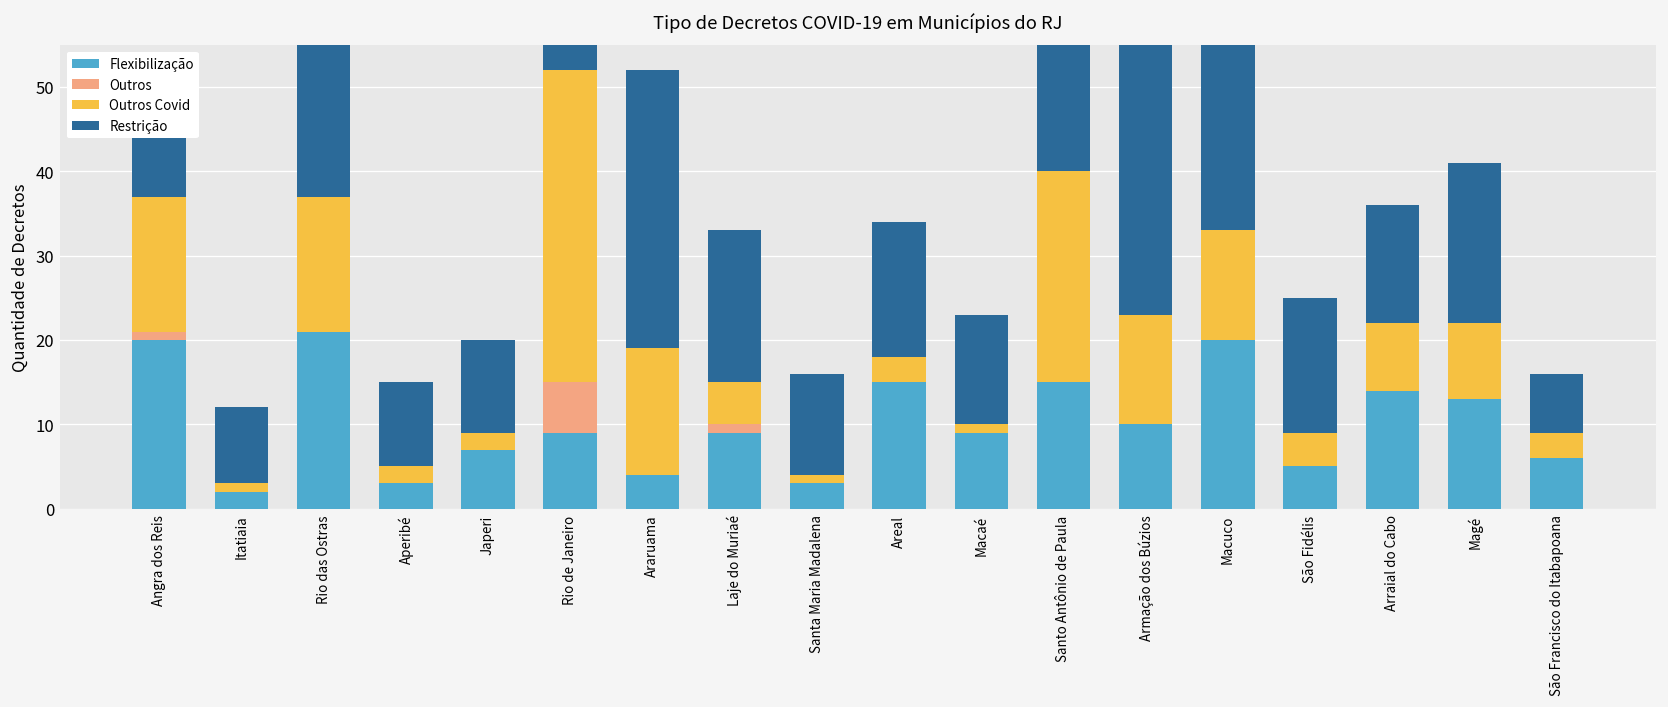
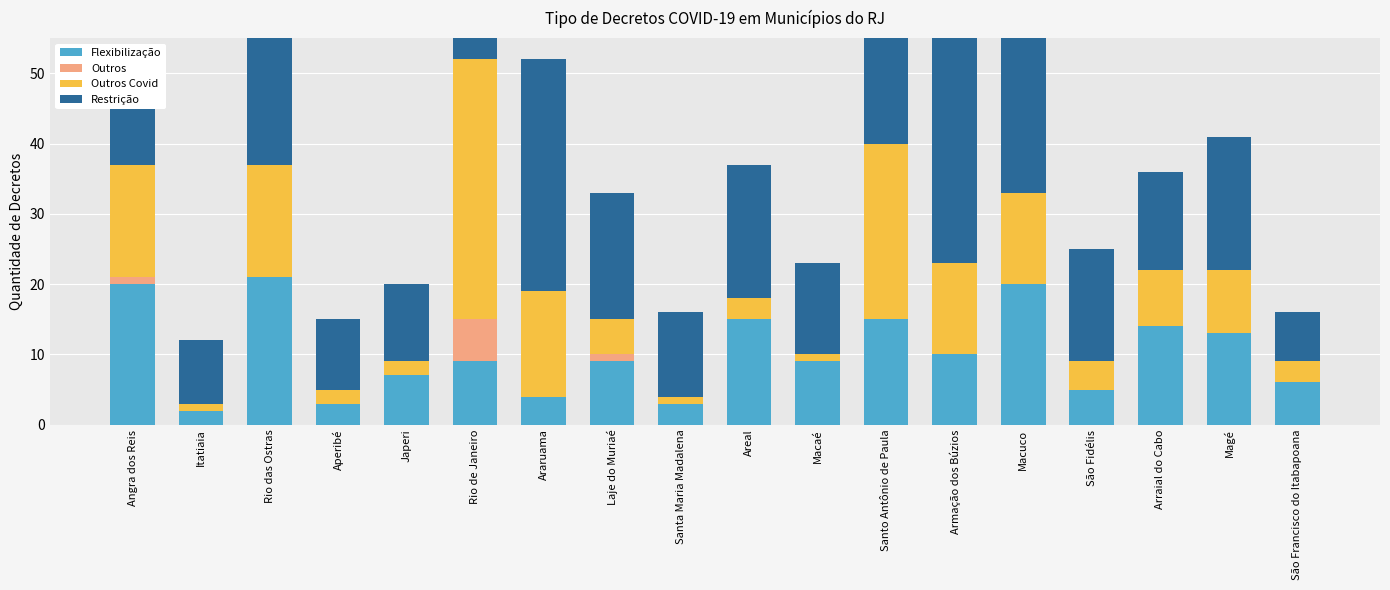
  {
    "Flexibilização": {
      "Angra dos Reis": 20,
      "Itatiaia": 2,
      "Rio das Ostras": 21,
      "Aperibé": 3,
      "Japeri": 7,
      "Rio de Janeiro": 9,
      "Araruama": 4,
      "Laje do Muriaé": 9,
      "Santa Maria Madalena": 3,
      "Areal": 15,
      "Macaé": 9,
      "Santo Antônio de Paula": 15,
      "Armação dos Búzios": 10,
      "Macuco": 20,
      "São Fidélis": 5,
      "Arraial do Cabo": 14,
      "Magé": 13,
      "São Francisco do Itabapoana": 6
    },
    "Outros Covid": {
      "Angra dos Reis": 16,
      "Itatiaia": 1,
      "Rio das Ostras": 16,
      "Aperibé": 2,
      "Japeri": 2,
      "Rio de Janeiro": 37,
      "Araruama": 15,
      "Laje do Muriaé": 5,
      "Santa Maria Madalena": 1,
      "Areal": 3,
      "Macaé": 1,
      "Santo Antônio de Paula": 25,
      "Armação dos Búzios": 13,
      "Macuco": 13,
      "São Fidélis": 4,
      "Arraial do Cabo": 8,
      "Magé": 9,
      "São Francisco do Itabapoana": 3
    },
    "Restrição": {
      "Itatiaia": 9,
      "Aperibé": 10,
      "Japeri": 11,
      "Araruama": 33,
      "Laje do Muriaé": 18,
      "Santa Maria Madalena": 12,
-     "Areal": 16,
+     "Areal": 19,
      "Macaé": 13,
      "São Fidélis": 16,
      "Arraial do Cabo": 14,
      "Magé": 19,
      "São Francisco do Itabapoana": 7
    }
  }
